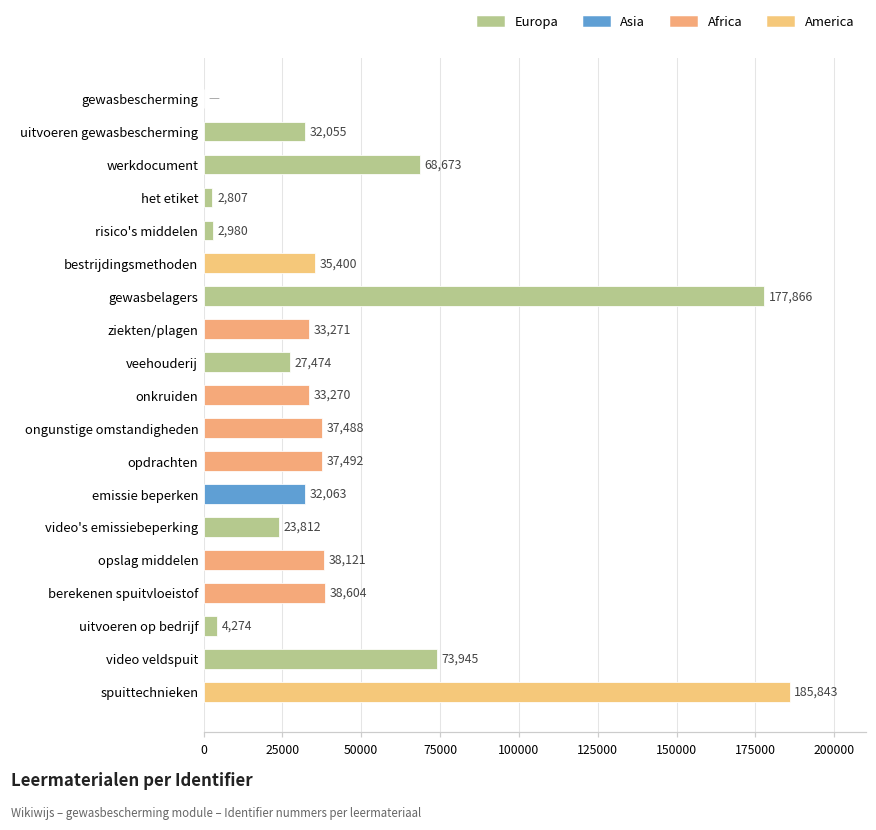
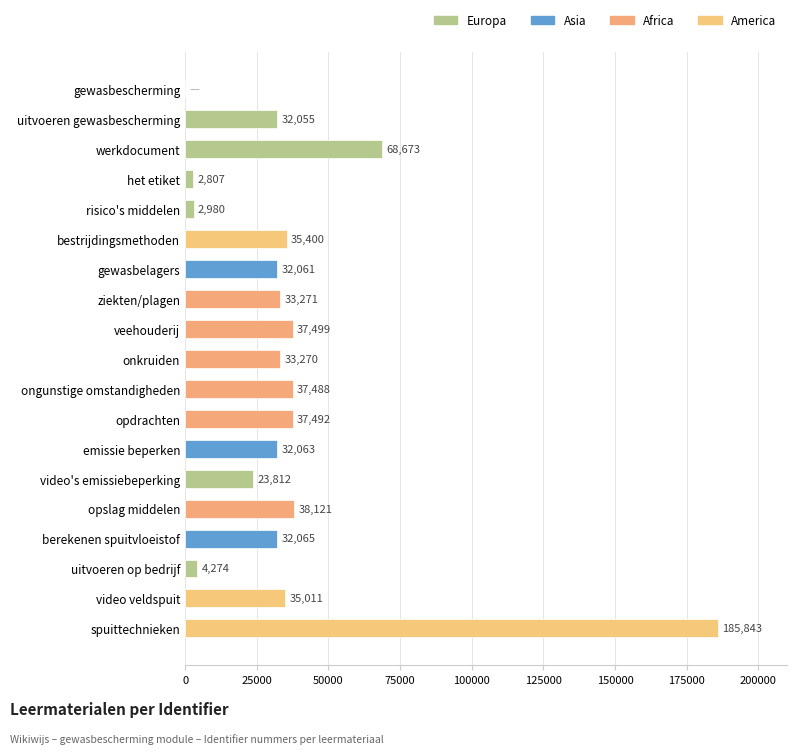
  {
    "uitvoeren gewasbescherming": "32,055",
    "werkdocument": "68,673",
    "het etiket": "2,807",
    "risico's middelen": "2,980",
    "bestrijdingsmethoden": "35,400",
-   "gewasbelagers": "177,866",
+   "gewasbelagers": "32,061",
    "ziekten/plagen": "33,271",
-   "veehouderij": "27,474",
+   "veehouderij": "37,499",
    "onkruiden": "33,270",
    "ongunstige omstandigheden": "37,488",
    "opdrachten": "37,492",
    "emissie beperken": "32,063",
    "video's emissiebeperking": "23,812",
    "opslag middelen": "38,121",
-   "berekenen spuitvloeistof": "38,604",
+   "berekenen spuitvloeistof": "32,065",
    "uitvoeren op bedrijf": "4,274",
-   "video veldspuit": "73,945",
+   "video veldspuit": "35,011",
    "spuittechnieken": "185,843"
  }
